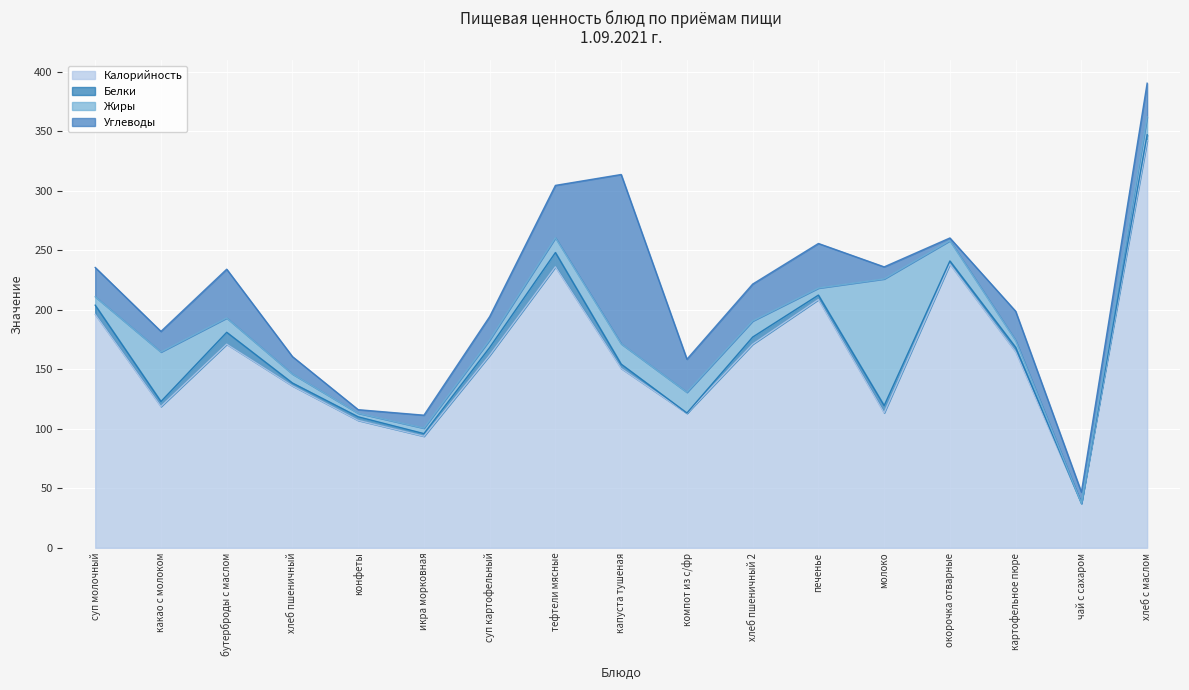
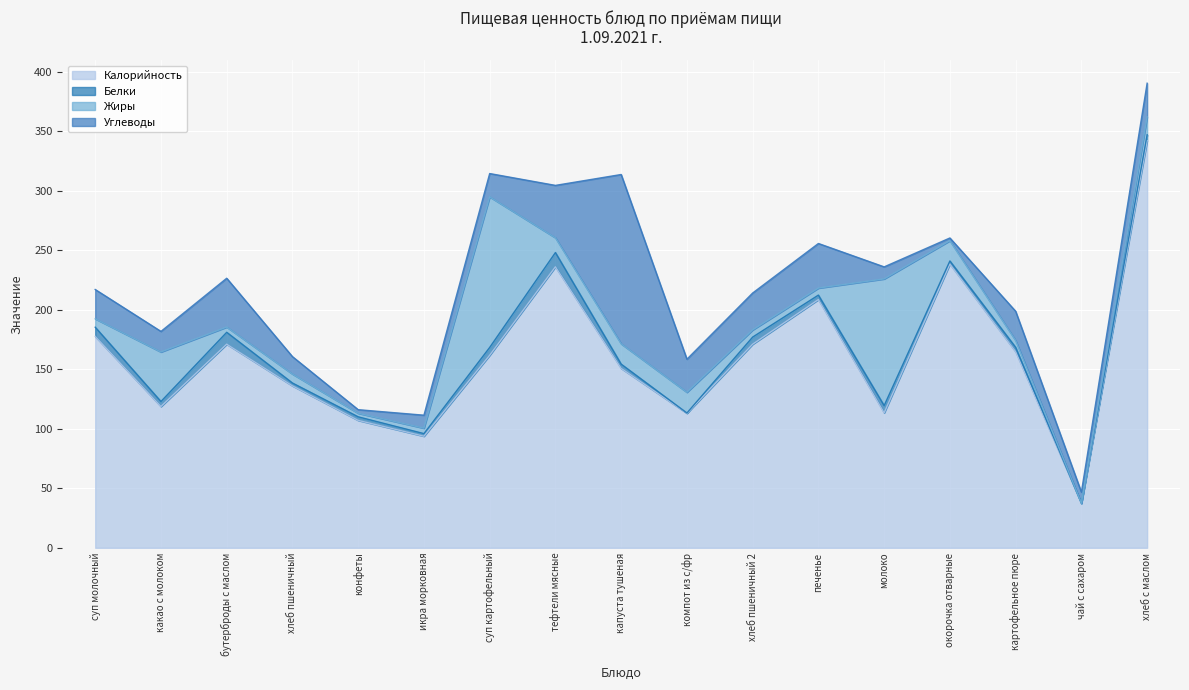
  {
    "Калорийность": {
-     "суп молочный": 196,
+     "суп молочный": 178,
      "какао с молоком": 119,
      "бутерброды с маслом": 171,
      "хлеб пшеничный": 136,
      "конфеты": 107,
      "икра морковная": 94,
      "суп картофельный": 162,
      "тефтели мясные": 236,
      "капуста тушеная": 151,
      "хлеб пшеничный 2": 171,
      "печенье": 209,
      "молоко": 113,
      "окорочка отварные": 238,
      "картофельное пюре": 165,
      "хлеб с маслом": 342
    },
    "Жиры": {
      "суп молочный": 7,
      "какао с молоком": 42,
-     "бутерброды с маслом": 12,
+     "бутерброды с маслом": 4,
      "хлеб пшеничный": 8,
      "конфеты": 3,
      "икра морковная": 5,
-     "суп картофельный": 6,
+     "суп картофельный": 126,
      "тефтели мясные": 12,
      "капуста тушеная": 17,
      "компот из с/фр": 17,
-     "хлеб пшеничный 2": 14,
+     "хлеб пшеничный 2": 6,
      "печенье": 6,
      "молоко": 106,
      "окорочка отварные": 17,
      "картофельное пюре": 6,
      "хлеб с маслом": 15
    }
  }
